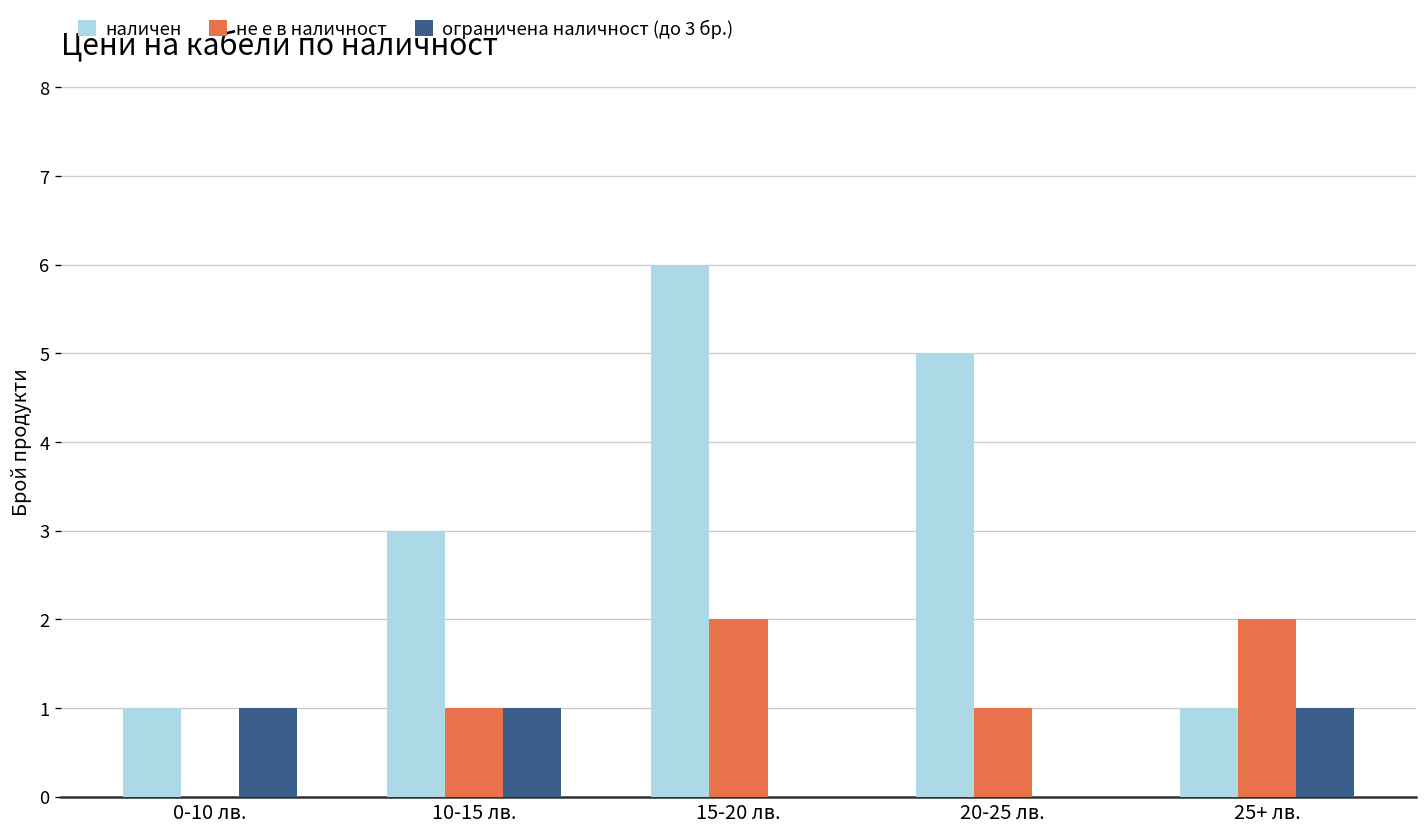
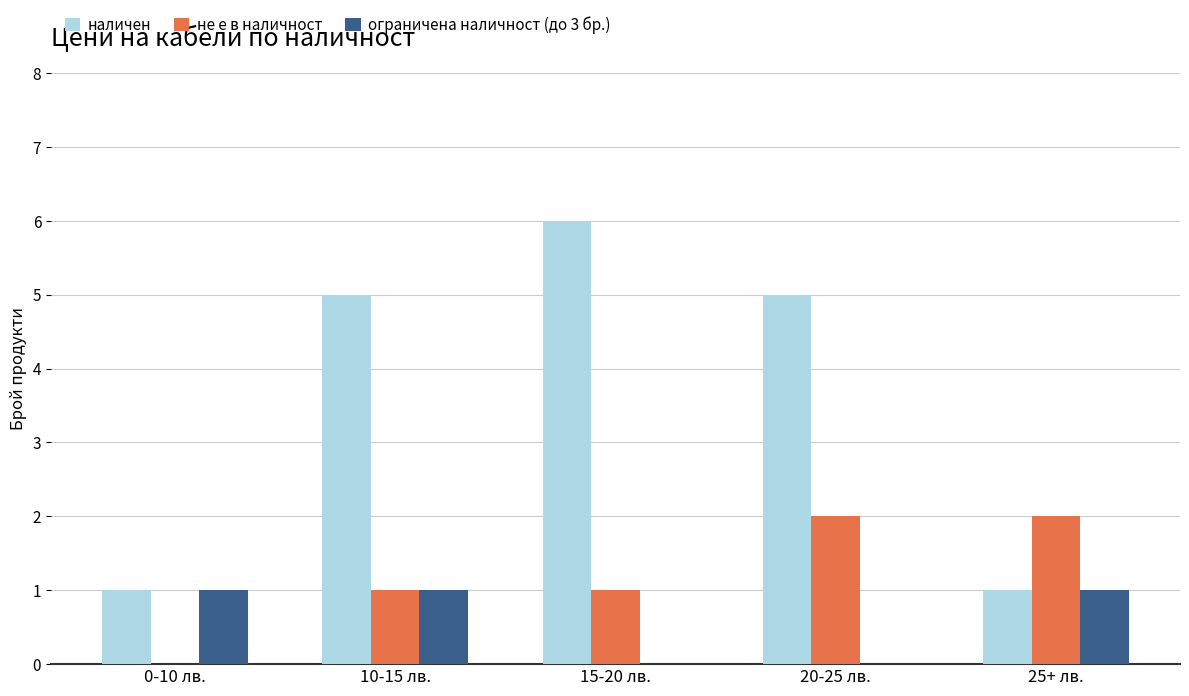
  {
    "наличен": {
      "0-10 лв.": 1,
-     "10-15 лв.": 3,
+     "10-15 лв.": 5,
      "15-20 лв.": 6,
      "20-25 лв.": 5,
      "25+ лв.": 1
    },
    "не е в наличност": {
      "0-10 лв.": 0,
      "10-15 лв.": 1,
-     "15-20 лв.": 2,
-     "20-25 лв.": 1,
+     "15-20 лв.": 1,
+     "20-25 лв.": 2,
      "25+ лв.": 2
    },
    "ограничена наличност (до 3 бр.)": {
      "0-10 лв.": 1,
      "10-15 лв.": 1,
      "15-20 лв.": 0,
      "20-25 лв.": 0,
      "25+ лв.": 1
    }
  }
